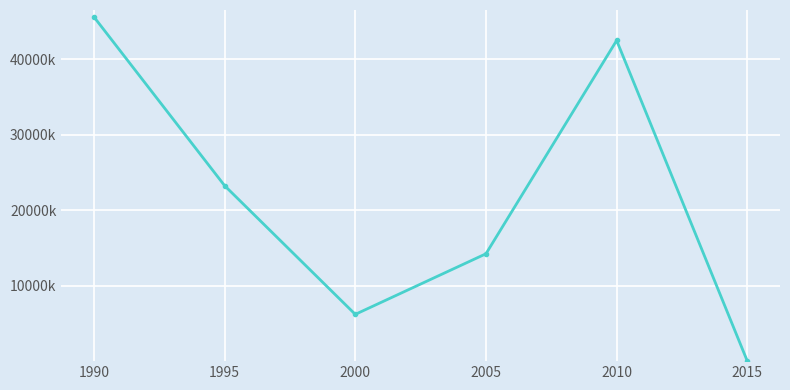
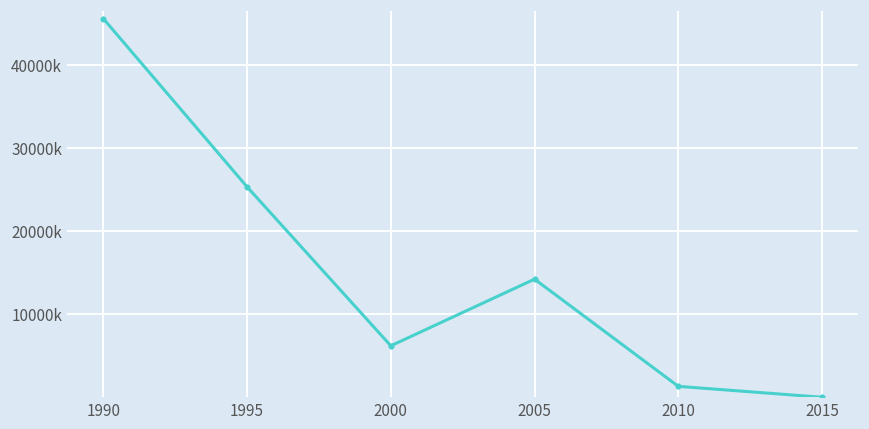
  {
    "1990": 46000000,
-   "1995": 23000000,
+   "1995": 25000000,
    "2000": 6000000,
    "2005": 14000000,
-   "2010": 43000000,
+   "2010": 1000000,
    "2015": 0
  }
